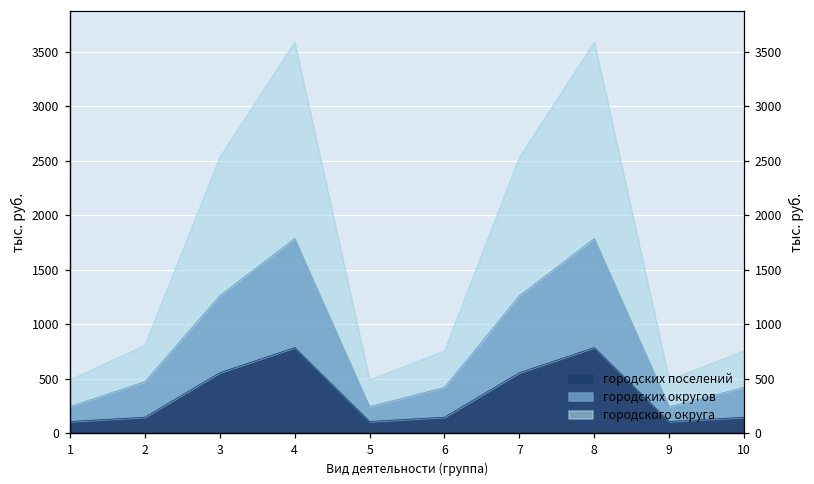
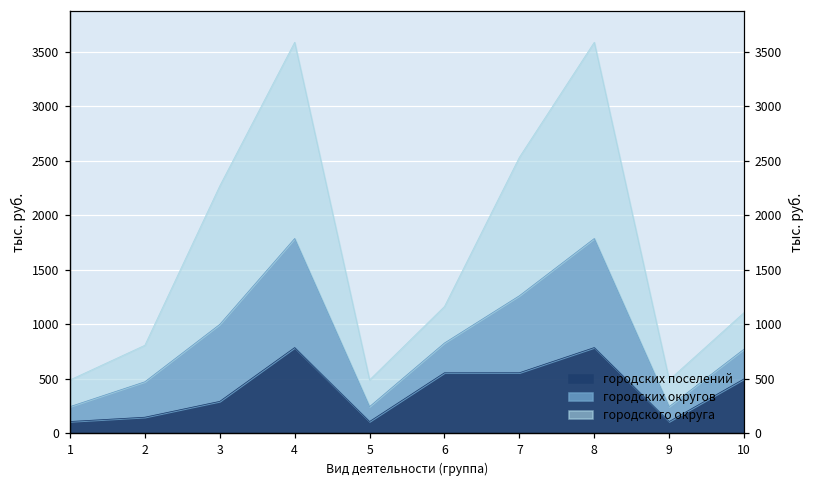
  {
    "городских поселений": {
      "1": 100,
      "2": 100,
-     "3": 600,
+     "3": 300,
      "4": 800,
      "5": 100,
-     "6": 100,
+     "6": 600,
      "7": 600,
      "8": 800,
      "9": 100,
-     "10": 100
+     "10": 500
    },
    "городских округов": {
      "1": 100,
      "2": 300,
      "3": 700,
      "4": 1000,
      "5": 100,
      "6": 300,
      "7": 700,
      "8": 1000,
      "9": 100,
      "10": 300
    },
    "городского округа": {
      "1": 200,
      "2": 300,
      "3": 1300,
      "4": 1800,
      "5": 200,
      "6": 300,
      "7": 1300,
      "8": 1800,
      "9": 200,
      "10": 300
    }
  }
